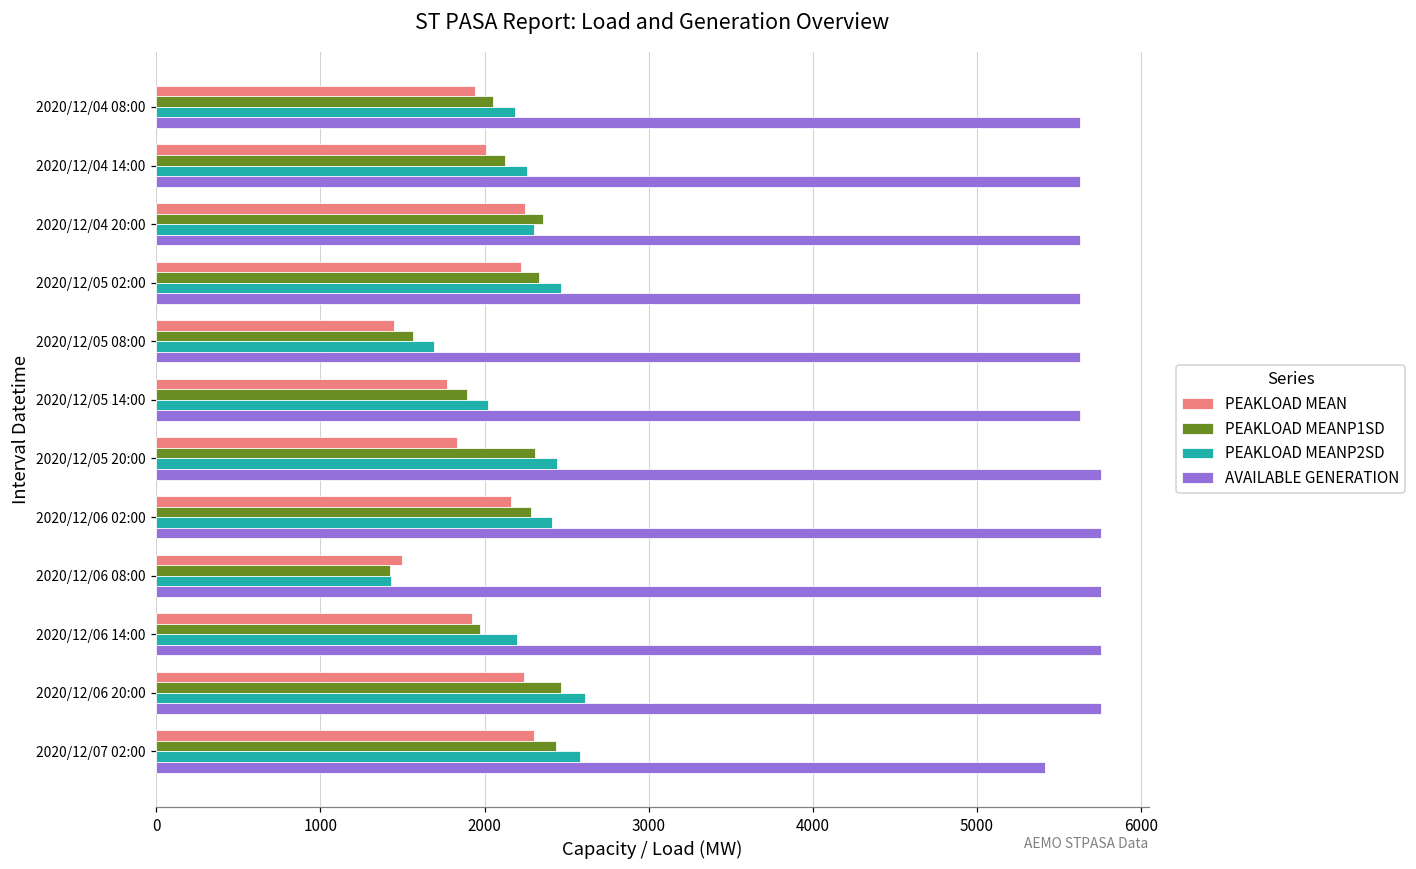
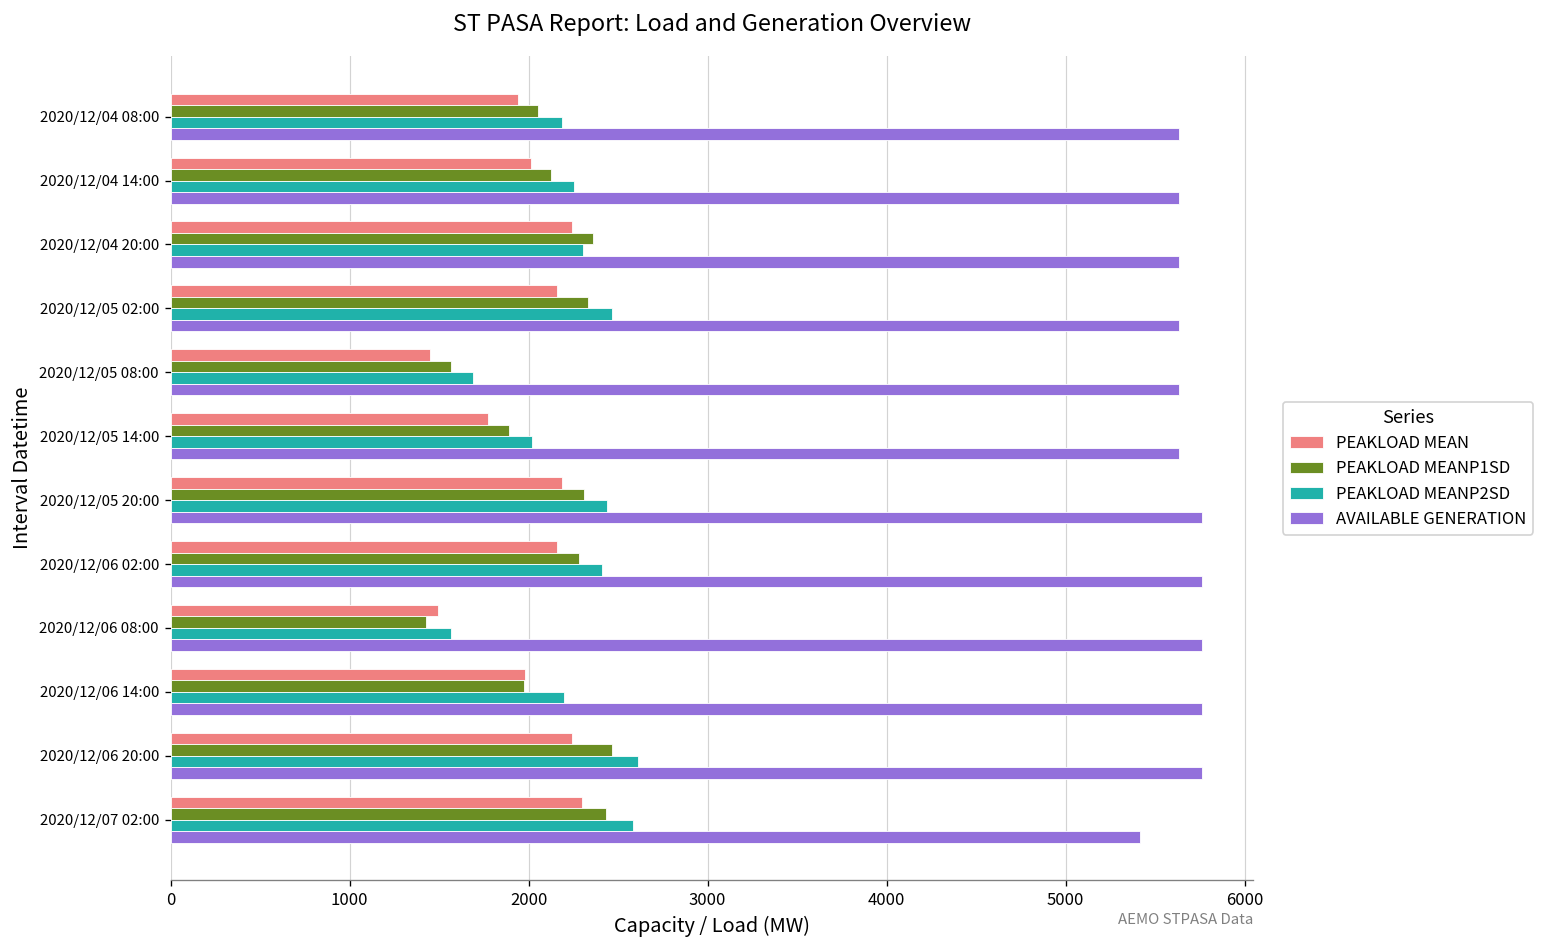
  {
    "PEAKLOAD MEAN": {
      "2020/12/04 08:00": 1940,
      "2020/12/04 14:00": 2010,
      "2020/12/04 20:00": 2240,
-     "2020/12/05 02:00": 2220,
+     "2020/12/05 02:00": 2160,
      "2020/12/05 08:00": 1450,
      "2020/12/05 14:00": 1770,
-     "2020/12/05 20:00": 1830,
+     "2020/12/05 20:00": 2190,
      "2020/12/06 02:00": 2160,
      "2020/12/06 08:00": 1500,
-     "2020/12/06 14:00": 1920,
+     "2020/12/06 14:00": 1980,
      "2020/12/06 20:00": 2240,
      "2020/12/07 02:00": 2300
    },
    "PEAKLOAD MEANP1SD": {
      "2020/12/04 08:00": 2050,
      "2020/12/04 14:00": 2120,
      "2020/12/04 20:00": 2360,
      "2020/12/05 02:00": 2330,
      "2020/12/05 08:00": 1570,
      "2020/12/05 14:00": 1890,
      "2020/12/05 20:00": 2310,
      "2020/12/06 02:00": 2280,
      "2020/12/06 08:00": 1430,
      "2020/12/06 14:00": 1980,
      "2020/12/06 20:00": 2460,
      "2020/12/07 02:00": 2430
    },
    "PEAKLOAD MEANP2SD": {
      "2020/12/04 08:00": 2190,
      "2020/12/04 14:00": 2260,
      "2020/12/04 20:00": 2300,
      "2020/12/05 02:00": 2470,
      "2020/12/05 08:00": 1690,
      "2020/12/05 14:00": 2020,
      "2020/12/05 20:00": 2440,
      "2020/12/06 02:00": 2410,
-     "2020/12/06 08:00": 1430,
+     "2020/12/06 08:00": 1570,
      "2020/12/06 14:00": 2200,
      "2020/12/06 20:00": 2610,
      "2020/12/07 02:00": 2580
    },
    "AVAILABLE GENERATION": {
      "2020/12/04 08:00": 5630,
      "2020/12/04 14:00": 5630,
      "2020/12/04 20:00": 5630,
      "2020/12/05 02:00": 5630,
      "2020/12/05 08:00": 5630,
      "2020/12/05 14:00": 5630,
      "2020/12/05 20:00": 5760,
      "2020/12/06 02:00": 5760,
      "2020/12/06 08:00": 5760,
      "2020/12/06 14:00": 5760,
      "2020/12/06 20:00": 5760,
      "2020/12/07 02:00": 5420
    }
  }
